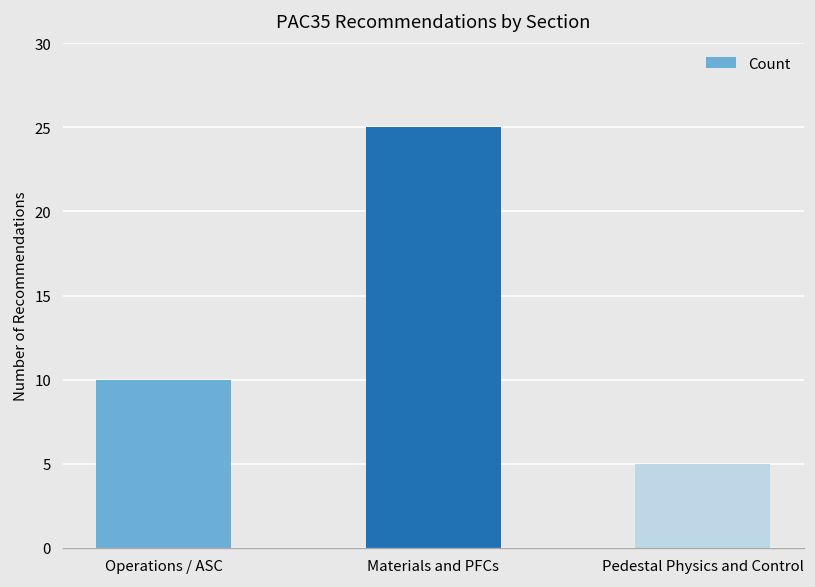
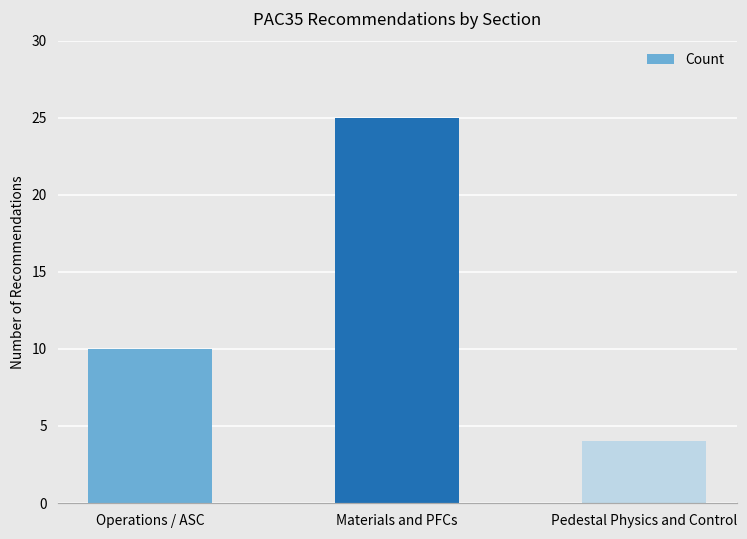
  {
    "Operations / ASC": 10,
    "Materials and PFCs": 25,
-   "Pedestal Physics and Control": 5
+   "Pedestal Physics and Control": 4
  }
